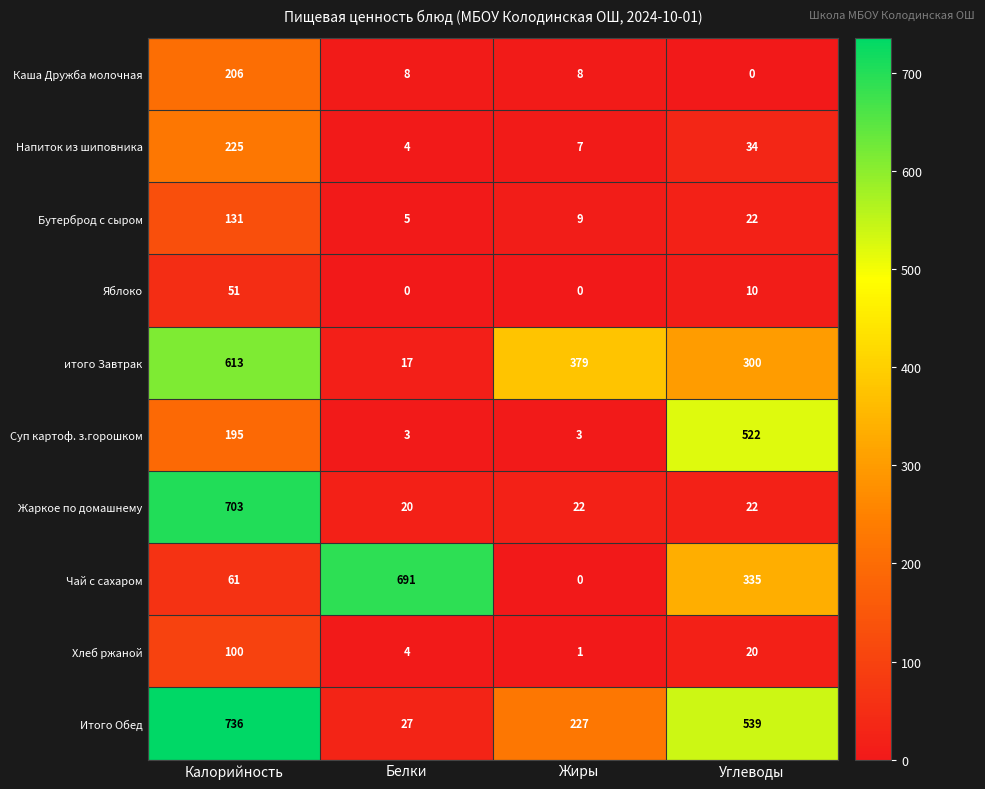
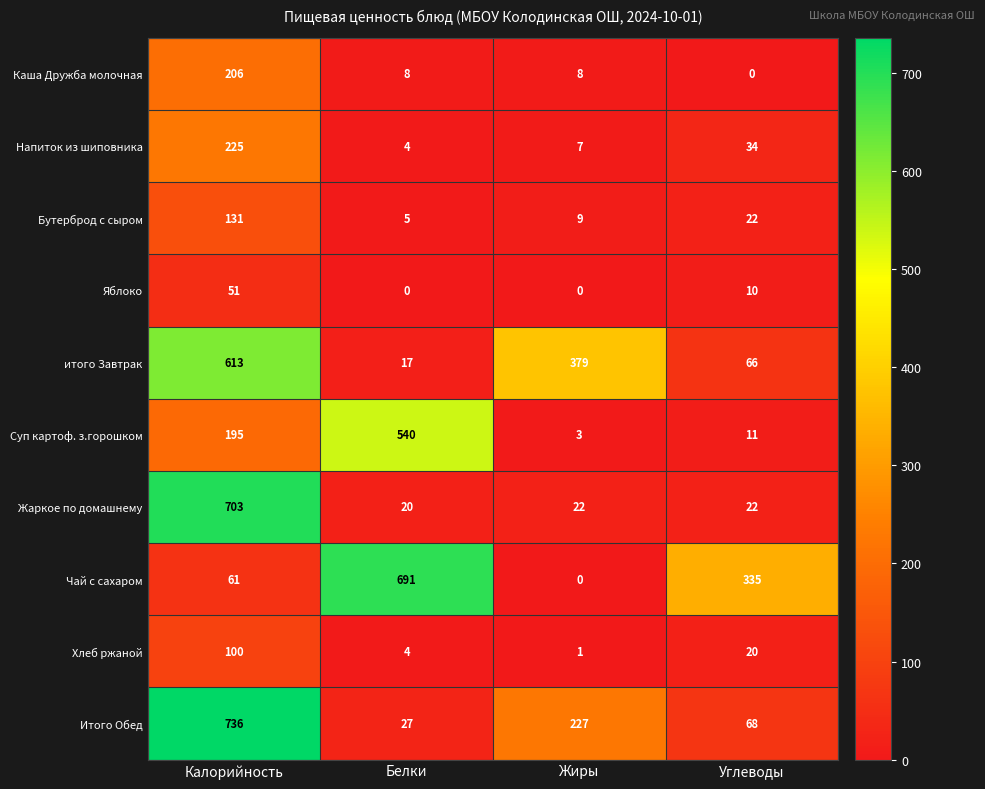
  {
    "Каша Дружба молочная": {
      "Калорийность": 206,
      "Белки": 8,
      "Жиры": 8,
      "Углеводы": 0
    },
    "Напиток из шиповника": {
      "Калорийность": 225,
      "Белки": 4,
      "Жиры": 7,
      "Углеводы": 34
    },
    "Бутерброд с сыром": {
      "Калорийность": 131,
      "Белки": 5,
      "Жиры": 9,
      "Углеводы": 22
    },
    "Яблоко": {
      "Калорийность": 51,
      "Белки": 0,
      "Жиры": 0,
      "Углеводы": 10
    },
    "итого Завтрак": {
      "Калорийность": 613,
      "Белки": 17,
      "Жиры": 379,
-     "Углеводы": 300
+     "Углеводы": 66
    },
    "Суп картоф. з.горошком": {
      "Калорийность": 195,
-     "Белки": 3,
+     "Белки": 540,
      "Жиры": 3,
-     "Углеводы": 522
+     "Углеводы": 11
    },
    "Жаркое по домашнему": {
      "Калорийность": 703,
      "Белки": 20,
      "Жиры": 22,
      "Углеводы": 22
    },
    "Чай с сахаром": {
      "Калорийность": 61,
      "Белки": 691,
      "Жиры": 0,
      "Углеводы": 335
    },
    "Хлеб ржаной": {
      "Калорийность": 100,
      "Белки": 4,
      "Жиры": 1,
      "Углеводы": 20
    },
    "Итого Обед": {
      "Калорийность": 736,
      "Белки": 27,
      "Жиры": 227,
-     "Углеводы": 539
+     "Углеводы": 68
    }
  }
